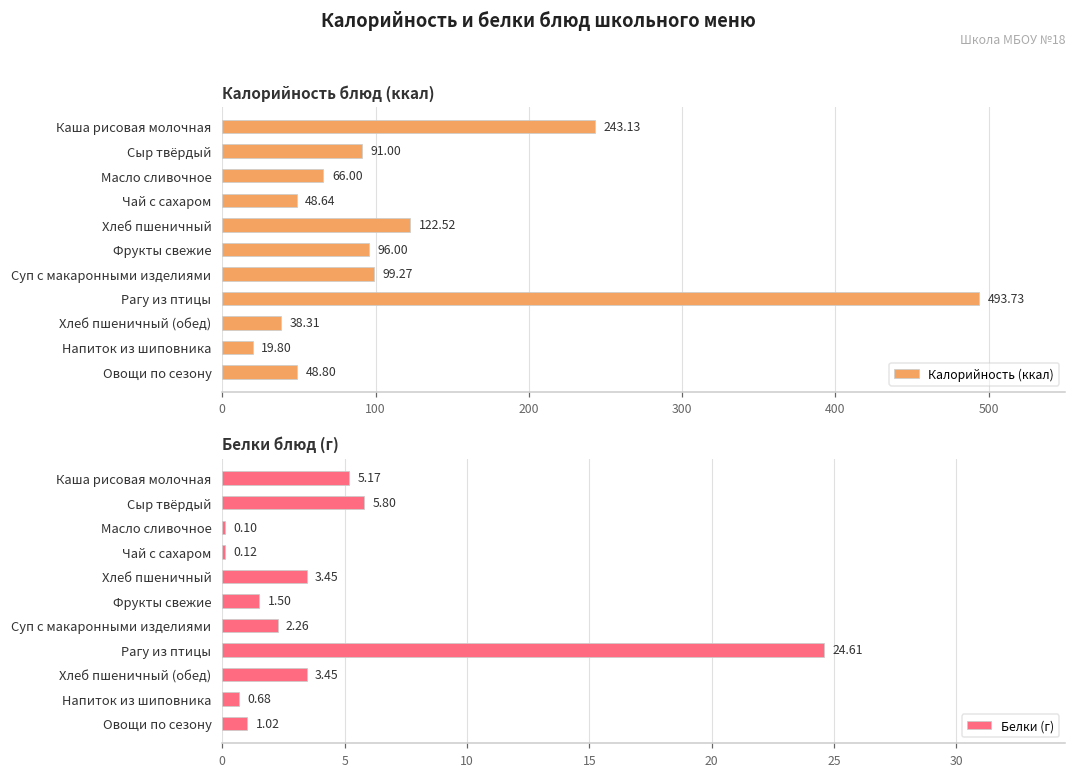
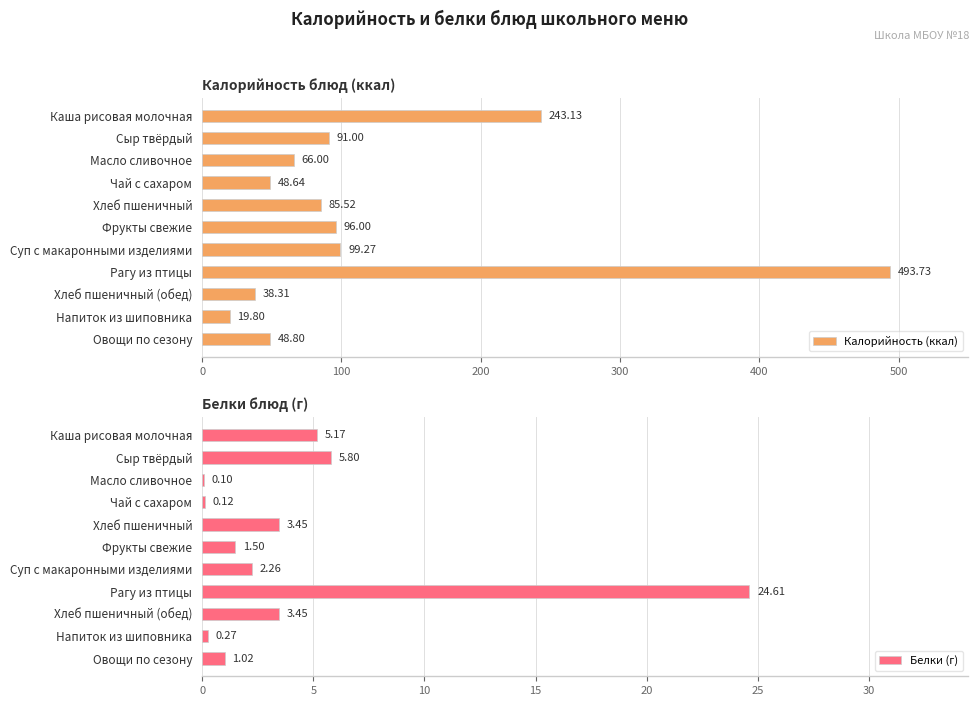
  {
    "Калорийность блюд (ккал)": {
      "Каша рисовая молочная": 243.13,
      "Сыр твёрдый": 91.00,
      "Масло сливочное": 66.00,
      "Чай с сахаром": 48.64,
-     "Хлеб пшеничный": 122.52,
+     "Хлеб пшеничный": 85.52,
      "Фрукты свежие": 96.00,
      "Суп с макаронными изделиями": 99.27,
      "Рагу из птицы": 493.73,
      "Хлеб пшеничный (обед)": 38.31,
      "Напиток из шиповника": 19.80,
      "Овощи по сезону": 48.80
    },
    "Белки блюд (г)": {
      "Каша рисовая молочная": 5.17,
      "Сыр твёрдый": 5.80,
      "Масло сливочное": 0.10,
      "Чай с сахаром": 0.12,
      "Хлеб пшеничный": 3.45,
      "Фрукты свежие": 1.50,
      "Суп с макаронными изделиями": 2.26,
      "Рагу из птицы": 24.61,
      "Хлеб пшеничный (обед)": 3.45,
-     "Напиток из шиповника": 0.68,
+     "Напиток из шиповника": 0.27,
      "Овощи по сезону": 1.02
    }
  }
